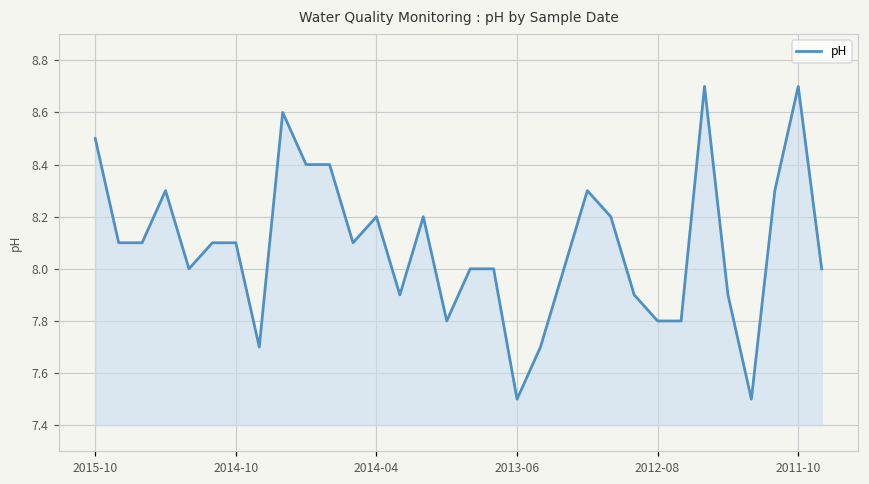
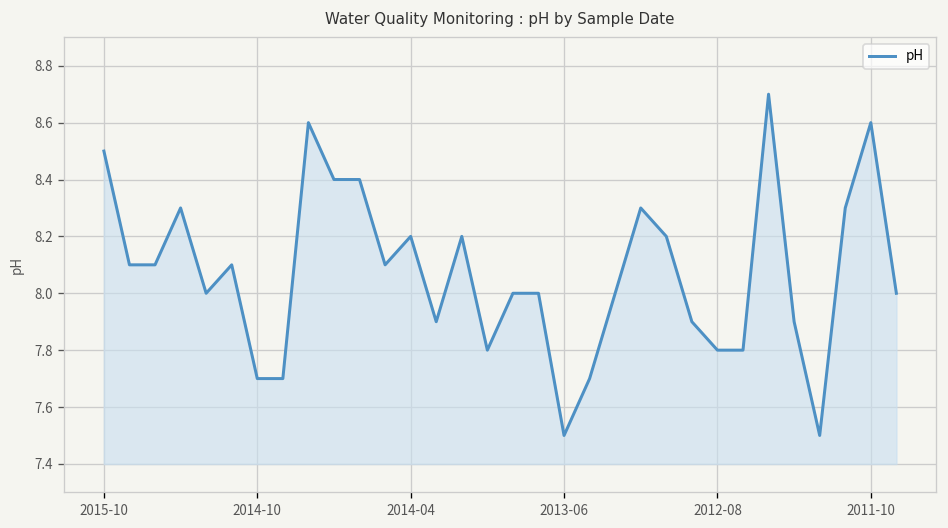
  {
    "2015-10": 8.5,
-   "2014-10": 8.1,
+   "2014-10": 7.7,
    "2014-04": 8.2,
    "2013-06": 7.5,
    "2012-08": 7.8,
-   "2011-10": 8.7
+   "2011-10": 8.6
  }
